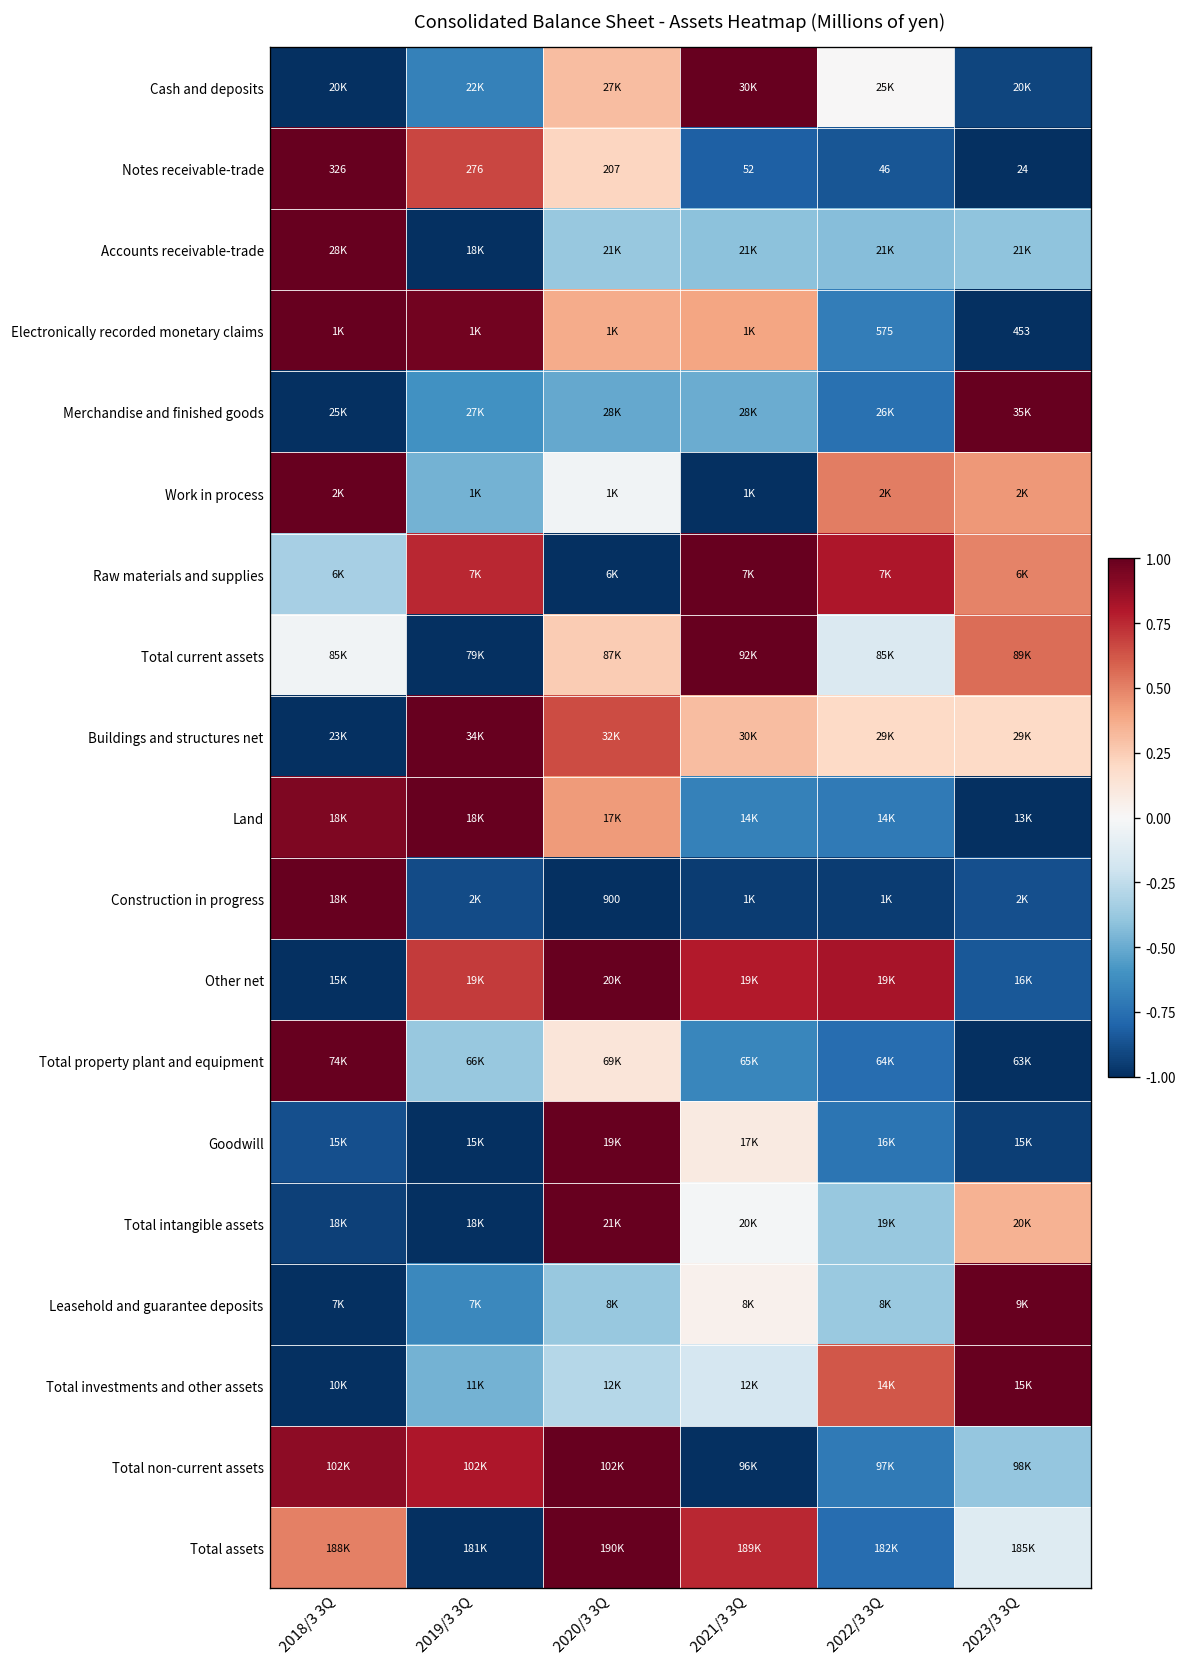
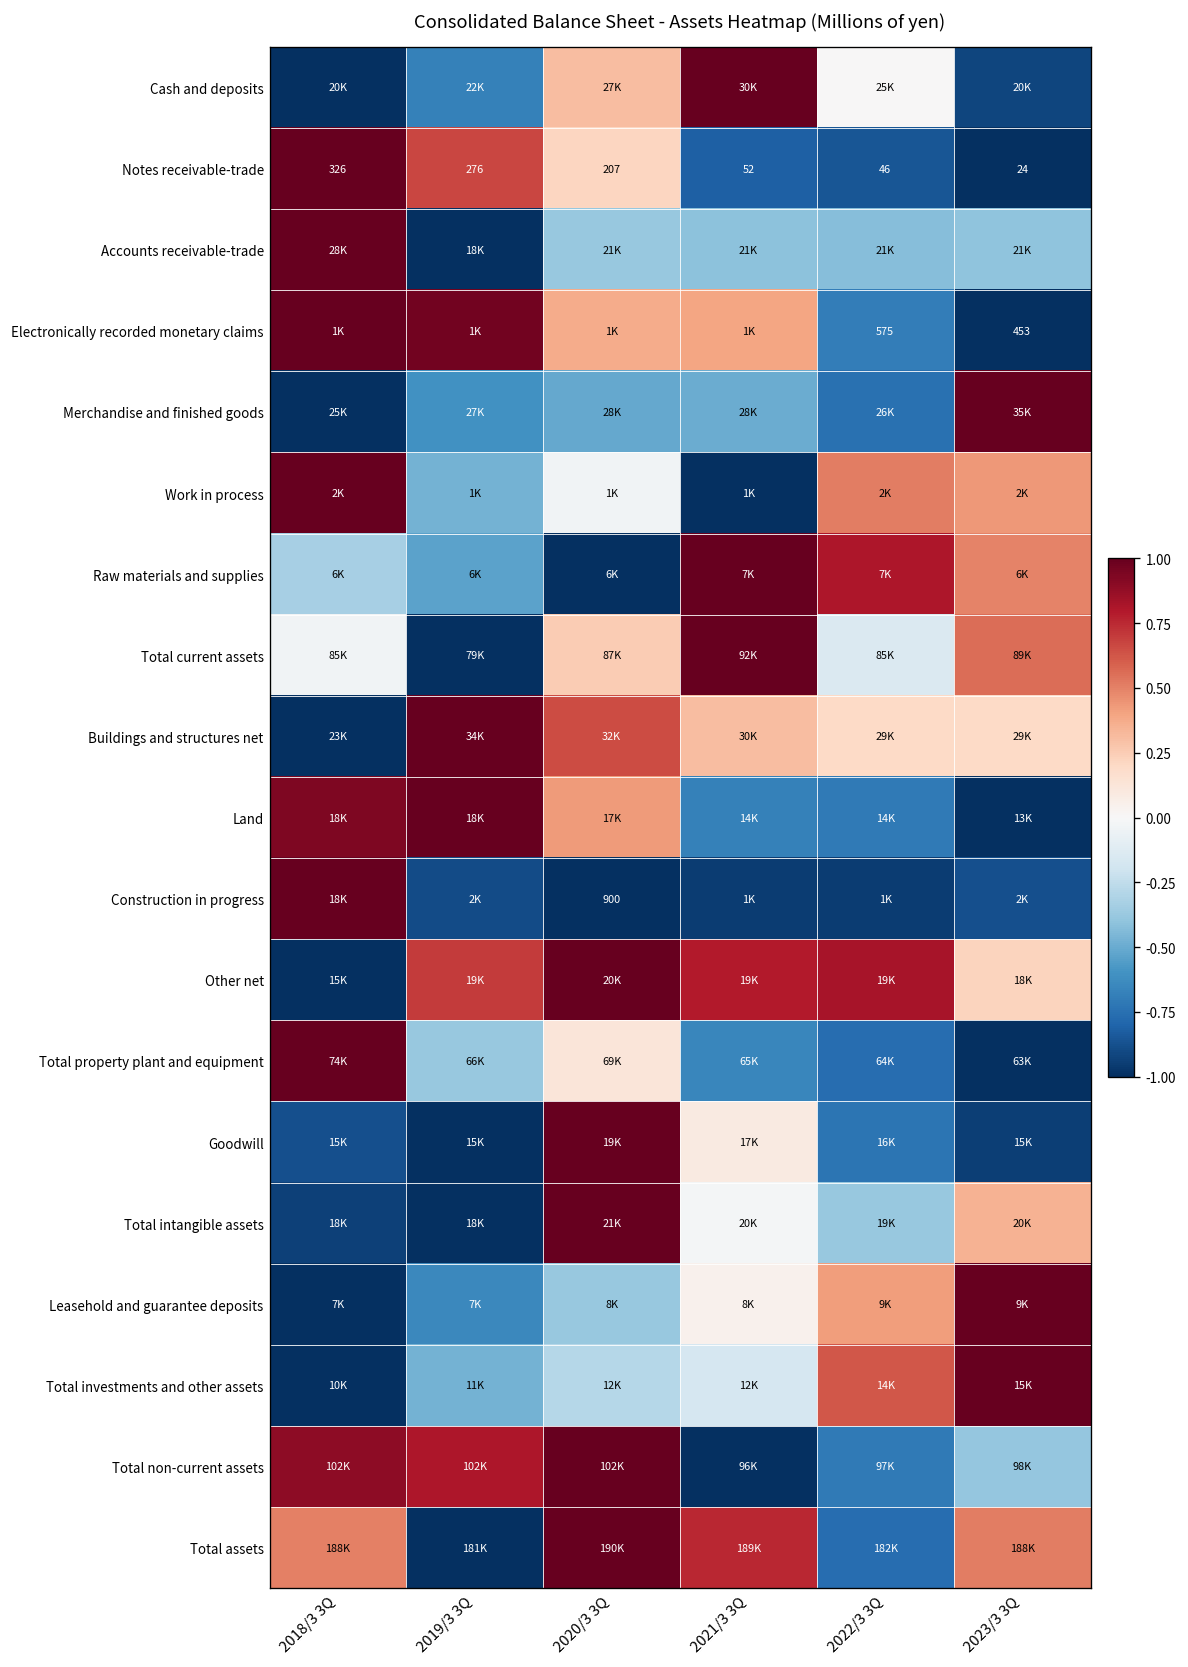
  {
    "Cash and deposits": {
      "2018/3 3Q": "20K",
      "2019/3 3Q": "22K",
      "2020/3 3Q": "27K",
      "2021/3 3Q": "30K",
      "2022/3 3Q": "25K",
      "2023/3 3Q": "20K"
    },
    "Notes receivable-trade": {
      "2018/3 3Q": "326",
      "2019/3 3Q": "276",
      "2020/3 3Q": "207",
      "2021/3 3Q": "52",
      "2022/3 3Q": "46",
      "2023/3 3Q": "24"
    },
    "Accounts receivable-trade": {
      "2018/3 3Q": "28K",
      "2019/3 3Q": "18K",
      "2020/3 3Q": "21K",
      "2021/3 3Q": "21K",
      "2022/3 3Q": "21K",
      "2023/3 3Q": "21K"
    },
    "Electronically recorded monetary claims": {
      "2018/3 3Q": "1K",
      "2019/3 3Q": "1K",
      "2020/3 3Q": "1K",
      "2021/3 3Q": "1K",
      "2022/3 3Q": "575",
      "2023/3 3Q": "453"
    },
    "Merchandise and finished goods": {
      "2018/3 3Q": "25K",
      "2019/3 3Q": "27K",
      "2020/3 3Q": "28K",
      "2021/3 3Q": "28K",
      "2022/3 3Q": "26K",
      "2023/3 3Q": "35K"
    },
    "Work in process": {
      "2018/3 3Q": "2K",
      "2019/3 3Q": "1K",
      "2020/3 3Q": "1K",
      "2021/3 3Q": "1K",
      "2022/3 3Q": "2K",
      "2023/3 3Q": "2K"
    },
    "Raw materials and supplies": {
      "2018/3 3Q": "6K",
-     "2019/3 3Q": "7K",
+     "2019/3 3Q": "6K",
      "2020/3 3Q": "6K",
      "2021/3 3Q": "7K",
      "2022/3 3Q": "7K",
      "2023/3 3Q": "6K"
    },
    "Total current assets": {
      "2018/3 3Q": "85K",
      "2019/3 3Q": "79K",
      "2020/3 3Q": "87K",
      "2021/3 3Q": "92K",
      "2022/3 3Q": "85K",
      "2023/3 3Q": "89K"
    },
    "Buildings and structures net": {
      "2018/3 3Q": "23K",
      "2019/3 3Q": "34K",
      "2020/3 3Q": "32K",
      "2021/3 3Q": "30K",
      "2022/3 3Q": "29K",
      "2023/3 3Q": "29K"
    },
    "Land": {
      "2018/3 3Q": "18K",
      "2019/3 3Q": "18K",
      "2020/3 3Q": "17K",
      "2021/3 3Q": "14K",
      "2022/3 3Q": "14K",
      "2023/3 3Q": "13K"
    },
    "Construction in progress": {
      "2018/3 3Q": "18K",
      "2019/3 3Q": "2K",
      "2020/3 3Q": "900",
      "2021/3 3Q": "1K",
      "2022/3 3Q": "1K",
      "2023/3 3Q": "2K"
    },
    "Other net": {
      "2018/3 3Q": "15K",
      "2019/3 3Q": "19K",
      "2020/3 3Q": "20K",
      "2021/3 3Q": "19K",
      "2022/3 3Q": "19K",
-     "2023/3 3Q": "16K"
+     "2023/3 3Q": "18K"
    },
    "Total property plant and equipment": {
      "2018/3 3Q": "74K",
      "2019/3 3Q": "66K",
      "2020/3 3Q": "69K",
      "2021/3 3Q": "65K",
      "2022/3 3Q": "64K",
      "2023/3 3Q": "63K"
    },
    "Goodwill": {
      "2018/3 3Q": "15K",
      "2019/3 3Q": "15K",
      "2020/3 3Q": "19K",
      "2021/3 3Q": "17K",
      "2022/3 3Q": "16K",
      "2023/3 3Q": "15K"
    },
    "Total intangible assets": {
      "2018/3 3Q": "18K",
      "2019/3 3Q": "18K",
      "2020/3 3Q": "21K",
      "2021/3 3Q": "20K",
      "2022/3 3Q": "19K",
      "2023/3 3Q": "20K"
    },
    "Leasehold and guarantee deposits": {
      "2018/3 3Q": "7K",
      "2019/3 3Q": "7K",
      "2020/3 3Q": "8K",
      "2021/3 3Q": "8K",
-     "2022/3 3Q": "8K",
+     "2022/3 3Q": "9K",
      "2023/3 3Q": "9K"
    },
    "Total investments and other assets": {
      "2018/3 3Q": "10K",
      "2019/3 3Q": "11K",
      "2020/3 3Q": "12K",
      "2021/3 3Q": "12K",
      "2022/3 3Q": "14K",
      "2023/3 3Q": "15K"
    },
    "Total non-current assets": {
      "2018/3 3Q": "102K",
      "2019/3 3Q": "102K",
      "2020/3 3Q": "102K",
      "2021/3 3Q": "96K",
      "2022/3 3Q": "97K",
      "2023/3 3Q": "98K"
    },
    "Total assets": {
      "2018/3 3Q": "188K",
      "2019/3 3Q": "181K",
      "2020/3 3Q": "190K",
      "2021/3 3Q": "189K",
      "2022/3 3Q": "182K",
-     "2023/3 3Q": "185K"
+     "2023/3 3Q": "188K"
    }
  }
